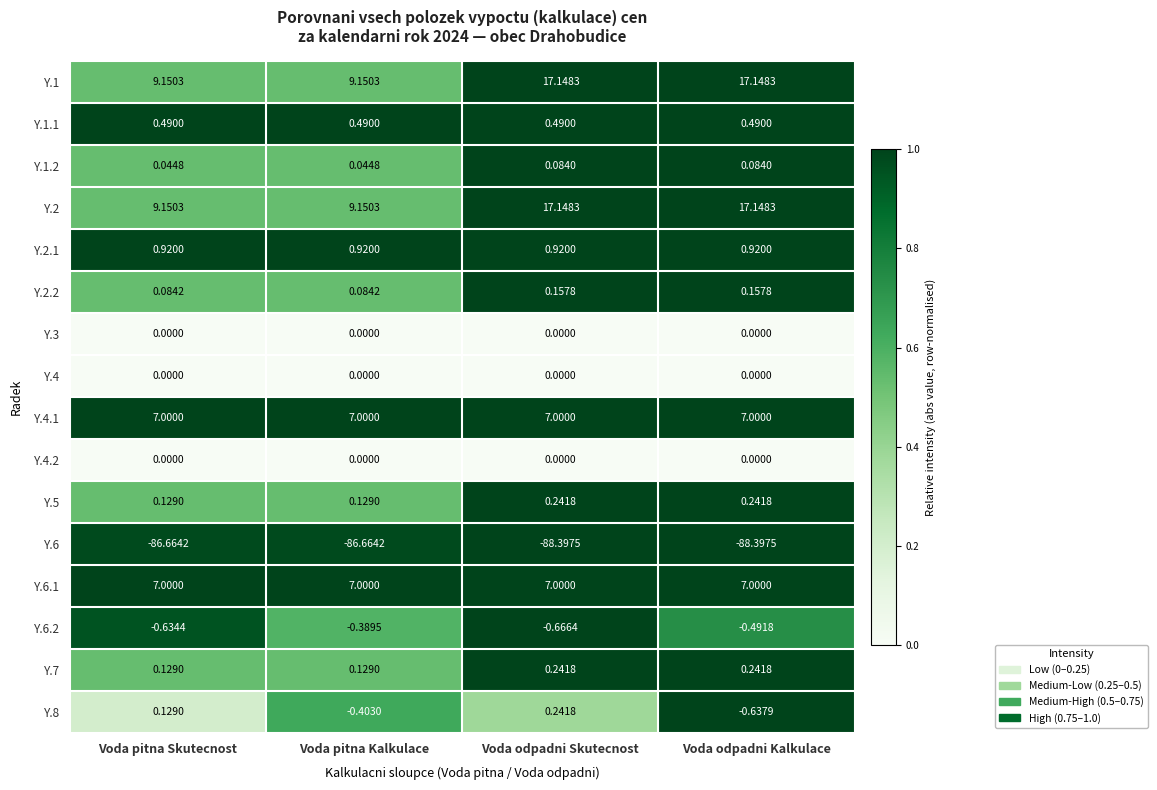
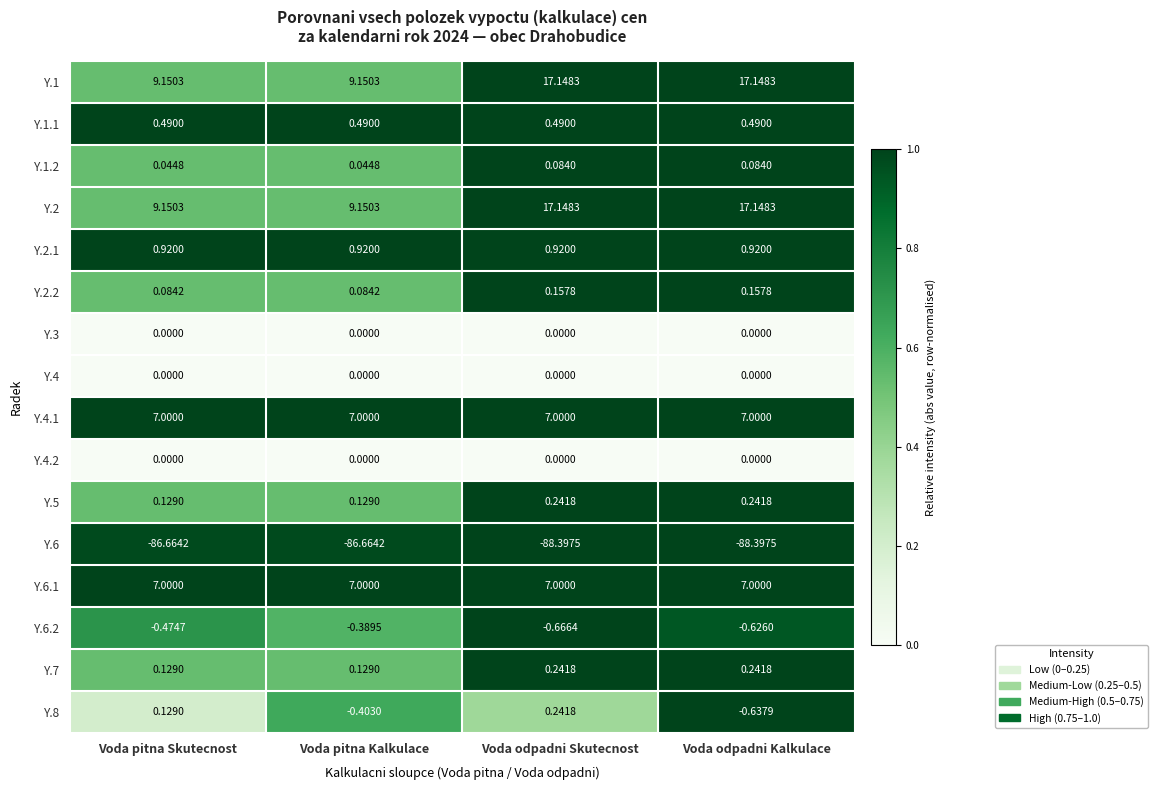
  {
    "Y.1": {
      "Voda pitna Skutecnost": 9.1503,
      "Voda pitna Kalkulace": 9.1503,
      "Voda odpadni Skutecnost": 17.1483,
      "Voda odpadni Kalkulace": 17.1483
    },
    "Y.1.1": {
      "Voda pitna Skutecnost": 0.4900,
      "Voda pitna Kalkulace": 0.4900,
      "Voda odpadni Skutecnost": 0.4900,
      "Voda odpadni Kalkulace": 0.4900
    },
    "Y.1.2": {
      "Voda pitna Skutecnost": 0.0448,
      "Voda pitna Kalkulace": 0.0448,
      "Voda odpadni Skutecnost": 0.0840,
      "Voda odpadni Kalkulace": 0.0840
    },
    "Y.2": {
      "Voda pitna Skutecnost": 9.1503,
      "Voda pitna Kalkulace": 9.1503,
      "Voda odpadni Skutecnost": 17.1483,
      "Voda odpadni Kalkulace": 17.1483
    },
    "Y.2.1": {
      "Voda pitna Skutecnost": 0.9200,
      "Voda pitna Kalkulace": 0.9200,
      "Voda odpadni Skutecnost": 0.9200,
      "Voda odpadni Kalkulace": 0.9200
    },
    "Y.2.2": {
      "Voda pitna Skutecnost": 0.0842,
      "Voda pitna Kalkulace": 0.0842,
      "Voda odpadni Skutecnost": 0.1578,
      "Voda odpadni Kalkulace": 0.1578
    },
    "Y.3": {
      "Voda pitna Skutecnost": 0.0000,
      "Voda pitna Kalkulace": 0.0000,
      "Voda odpadni Skutecnost": 0.0000,
      "Voda odpadni Kalkulace": 0.0000
    },
    "Y.4": {
      "Voda pitna Skutecnost": 0.0000,
      "Voda pitna Kalkulace": 0.0000,
      "Voda odpadni Skutecnost": 0.0000,
      "Voda odpadni Kalkulace": 0.0000
    },
    "Y.4.1": {
      "Voda pitna Skutecnost": 7.0000,
      "Voda pitna Kalkulace": 7.0000,
      "Voda odpadni Skutecnost": 7.0000,
      "Voda odpadni Kalkulace": 7.0000
    },
    "Y.4.2": {
      "Voda pitna Skutecnost": 0.0000,
      "Voda pitna Kalkulace": 0.0000,
      "Voda odpadni Skutecnost": 0.0000,
      "Voda odpadni Kalkulace": 0.0000
    },
    "Y.5": {
      "Voda pitna Skutecnost": 0.1290,
      "Voda pitna Kalkulace": 0.1290,
      "Voda odpadni Skutecnost": 0.2418,
      "Voda odpadni Kalkulace": 0.2418
    },
    "Y.6": {
      "Voda pitna Skutecnost": -86.6642,
      "Voda pitna Kalkulace": -86.6642,
      "Voda odpadni Skutecnost": -88.3975,
      "Voda odpadni Kalkulace": -88.3975
    },
    "Y.6.1": {
      "Voda pitna Skutecnost": 7.0000,
      "Voda pitna Kalkulace": 7.0000,
      "Voda odpadni Skutecnost": 7.0000,
      "Voda odpadni Kalkulace": 7.0000
    },
    "Y.6.2": {
-     "Voda pitna Skutecnost": -0.6344,
+     "Voda pitna Skutecnost": -0.4747,
      "Voda pitna Kalkulace": -0.3895,
      "Voda odpadni Skutecnost": -0.6664,
-     "Voda odpadni Kalkulace": -0.4918
+     "Voda odpadni Kalkulace": -0.6260
    },
    "Y.7": {
      "Voda pitna Skutecnost": 0.1290,
      "Voda pitna Kalkulace": 0.1290,
      "Voda odpadni Skutecnost": 0.2418,
      "Voda odpadni Kalkulace": 0.2418
    },
    "Y.8": {
      "Voda pitna Skutecnost": 0.1290,
      "Voda pitna Kalkulace": -0.4030,
      "Voda odpadni Skutecnost": 0.2418,
      "Voda odpadni Kalkulace": -0.6379
    }
  }
